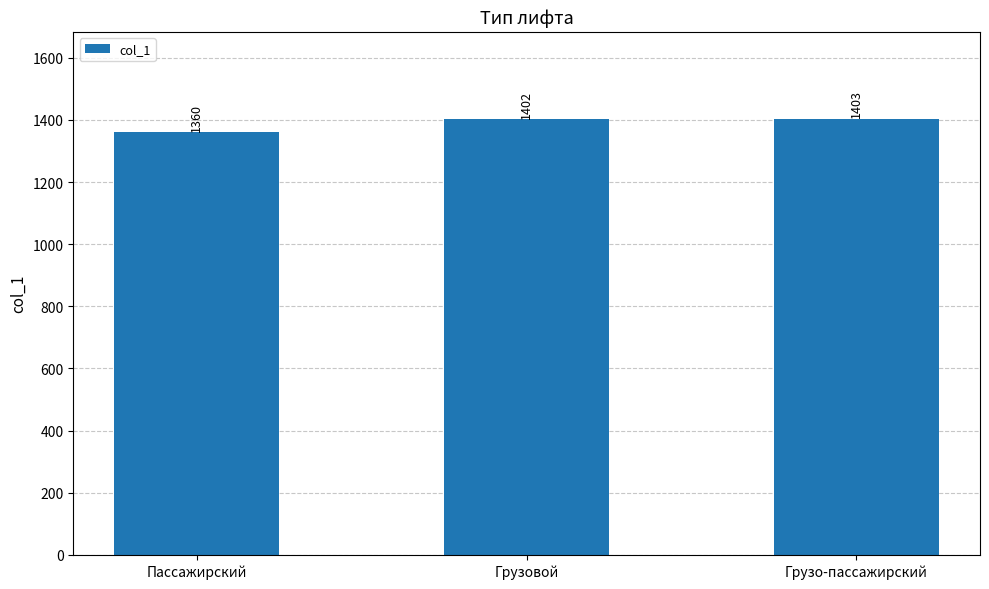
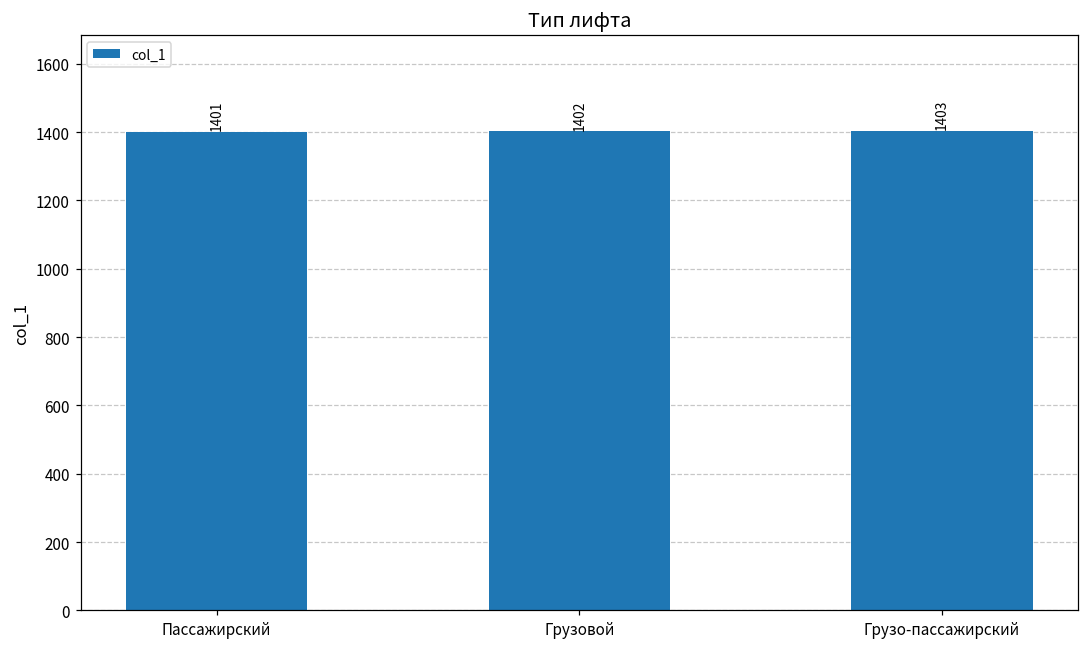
  {
-   "Пассажирский": 1360,
+   "Пассажирский": 1401,
    "Грузовой": 1402,
    "Грузо-пассажирский": 1403
  }
